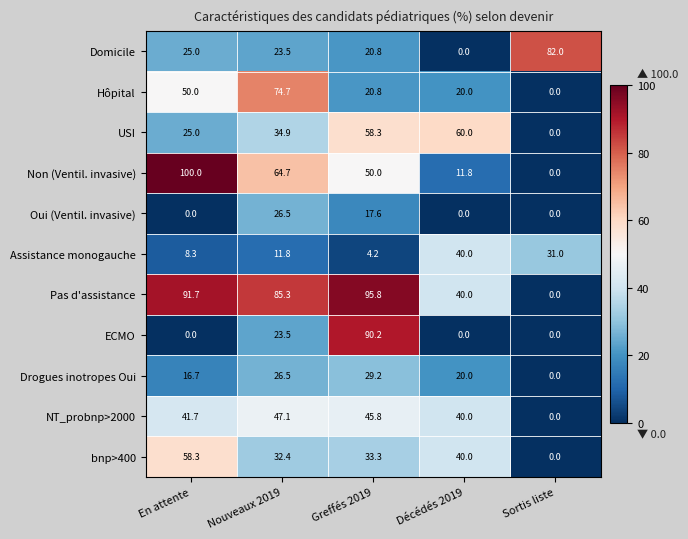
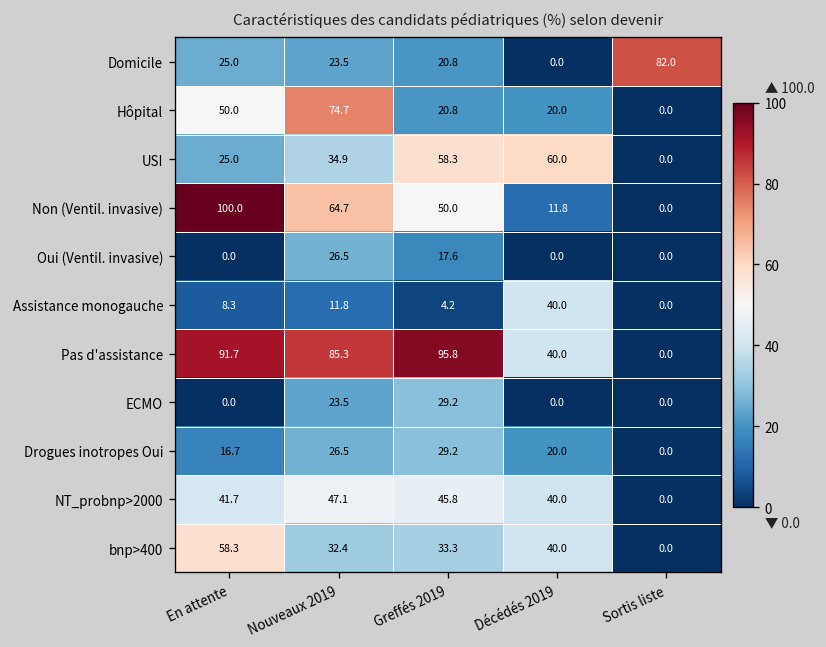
  {
    "Domicile": {
      "En attente": 25.0,
      "Nouveaux 2019": 23.5,
      "Greffés 2019": 20.8,
      "Décédés 2019": 0.0,
      "Sortis liste": 82.0
    },
    "Hôpital": {
      "En attente": 50.0,
      "Nouveaux 2019": 74.7,
      "Greffés 2019": 20.8,
      "Décédés 2019": 20.0,
      "Sortis liste": 0.0
    },
    "USI": {
      "En attente": 25.0,
      "Nouveaux 2019": 34.9,
      "Greffés 2019": 58.3,
      "Décédés 2019": 60.0,
      "Sortis liste": 0.0
    },
    "Non (Ventil. invasive)": {
      "En attente": 100.0,
      "Nouveaux 2019": 64.7,
      "Greffés 2019": 50.0,
      "Décédés 2019": 11.8,
      "Sortis liste": 0.0
    },
    "Oui (Ventil. invasive)": {
      "En attente": 0.0,
      "Nouveaux 2019": 26.5,
      "Greffés 2019": 17.6,
      "Décédés 2019": 0.0,
      "Sortis liste": 0.0
    },
    "Assistance monogauche": {
      "En attente": 8.3,
      "Nouveaux 2019": 11.8,
      "Greffés 2019": 4.2,
      "Décédés 2019": 40.0,
-     "Sortis liste": 31.0
+     "Sortis liste": 0.0
    },
    "Pas d'assistance": {
      "En attente": 91.7,
      "Nouveaux 2019": 85.3,
      "Greffés 2019": 95.8,
      "Décédés 2019": 40.0,
      "Sortis liste": 0.0
    },
    "ECMO": {
      "En attente": 0.0,
      "Nouveaux 2019": 23.5,
-     "Greffés 2019": 90.2,
+     "Greffés 2019": 29.2,
      "Décédés 2019": 0.0,
      "Sortis liste": 0.0
    },
    "Drogues inotropes Oui": {
      "En attente": 16.7,
      "Nouveaux 2019": 26.5,
      "Greffés 2019": 29.2,
      "Décédés 2019": 20.0,
      "Sortis liste": 0.0
    },
    "NT_probnp>2000": {
      "En attente": 41.7,
      "Nouveaux 2019": 47.1,
      "Greffés 2019": 45.8,
      "Décédés 2019": 40.0,
      "Sortis liste": 0.0
    },
    "bnp>400": {
      "En attente": 58.3,
      "Nouveaux 2019": 32.4,
      "Greffés 2019": 33.3,
      "Décédés 2019": 40.0,
      "Sortis liste": 0.0
    }
  }
